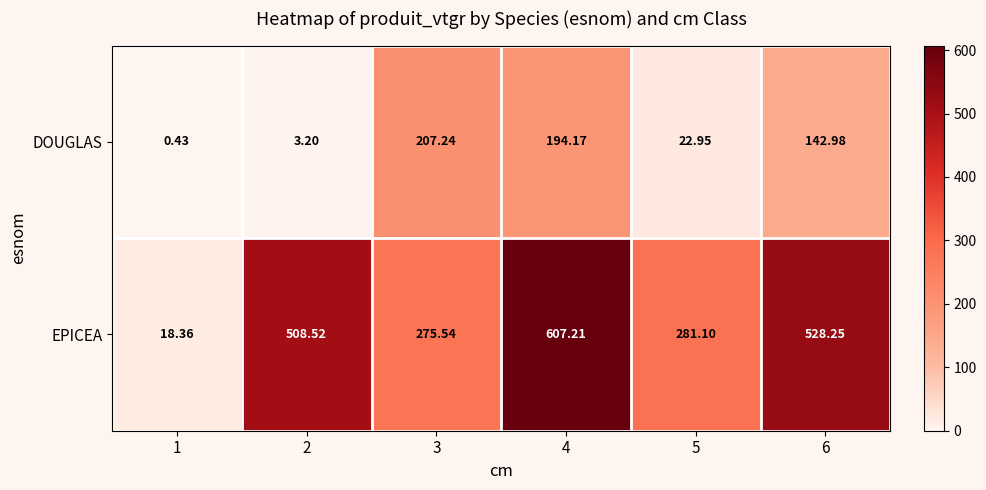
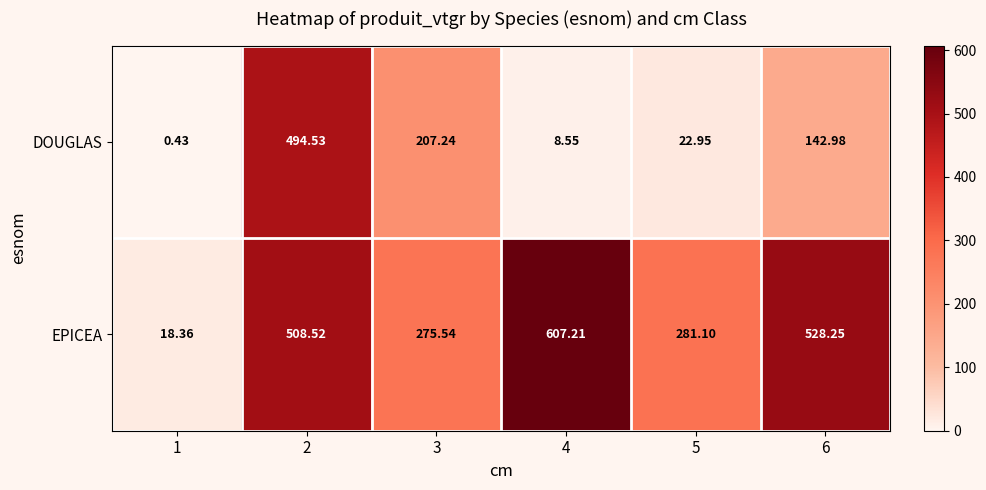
  {
    "DOUGLAS": {
      "1": 0.43,
-     "2": 3.20,
+     "2": 494.53,
      "3": 207.24,
-     "4": 194.17,
+     "4": 8.55,
      "5": 22.95,
      "6": 142.98
    },
    "EPICEA": {
      "1": 18.36,
      "2": 508.52,
      "3": 275.54,
      "4": 607.21,
      "5": 281.10,
      "6": 528.25
    }
  }
